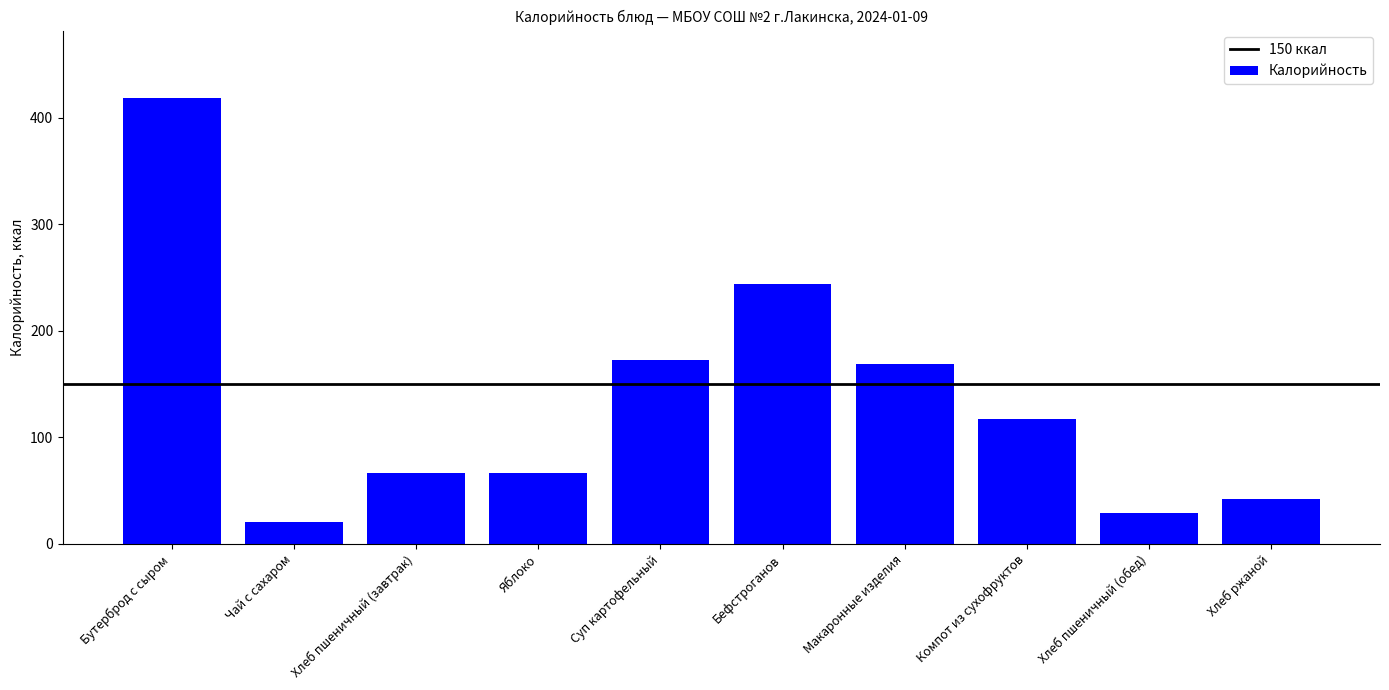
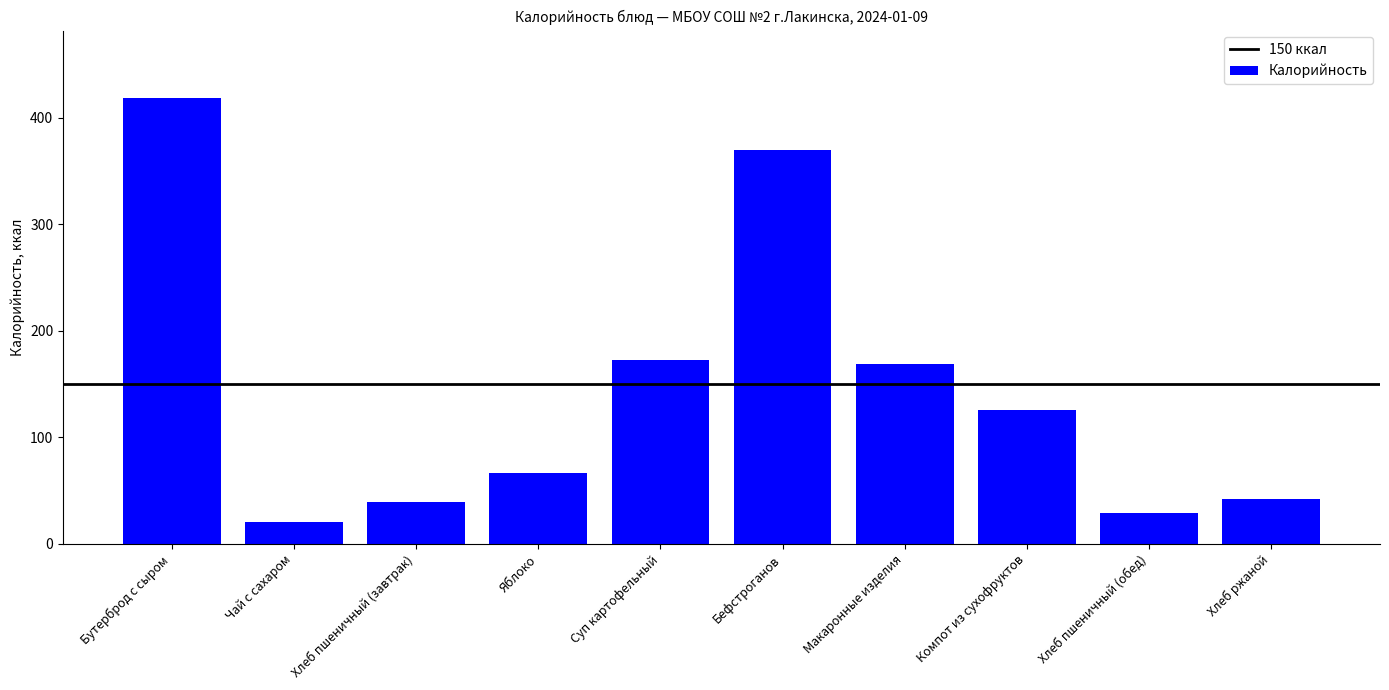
  {
    "Бутерброд с сыром": 419,
    "Чай с сахаром": 21,
-   "Хлеб пшеничный (завтрак)": 67,
+   "Хлеб пшеничный (завтрак)": 39,
    "Яблоко": 67,
    "Суп картофельный": 173,
-   "Бефстроганов": 244,
+   "Бефстроганов": 370,
    "Макаронные изделия": 169,
-   "Компот из сухофруктов": 117,
+   "Компот из сухофруктов": 126,
    "Хлеб пшеничный (обед)": 29,
    "Хлеб ржаной": 42
  }
